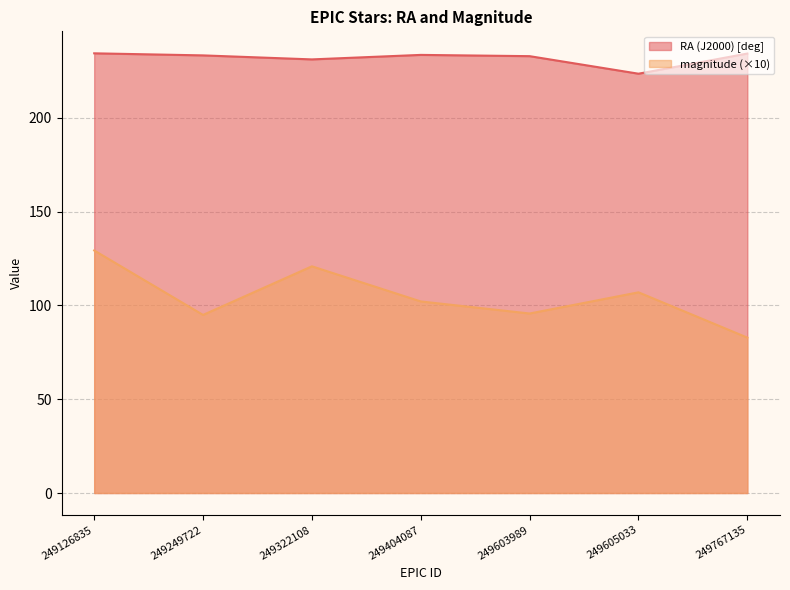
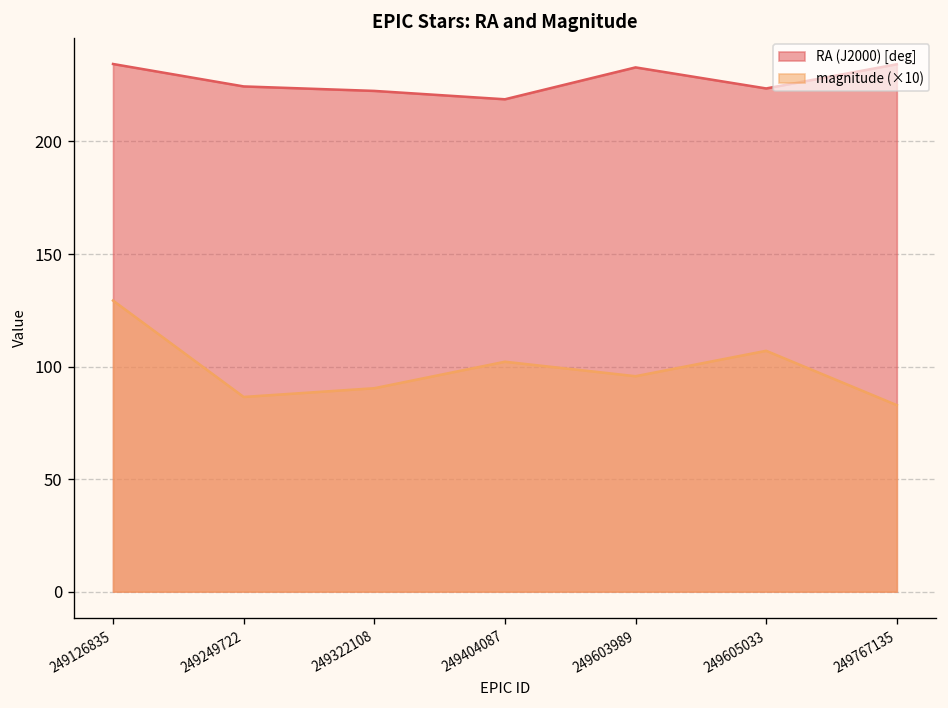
  {
    "RA (J2000) [deg]": {
      "249126835": 234,
-     "249249722": 233,
-     "249322108": 231,
-     "249404087": 234,
+     "249249722": 224,
+     "249322108": 222,
+     "249404087": 219,
      "249603989": 233,
      "249605033": 224
    },
    "magnitude (×10)": {
      "249126835": 129,
-     "249249722": 95,
-     "249322108": 121,
+     "249249722": 86,
+     "249322108": 90,
      "249404087": 102,
      "249603989": 96,
      "249605033": 107,
      "249767135": 83
    }
  }
